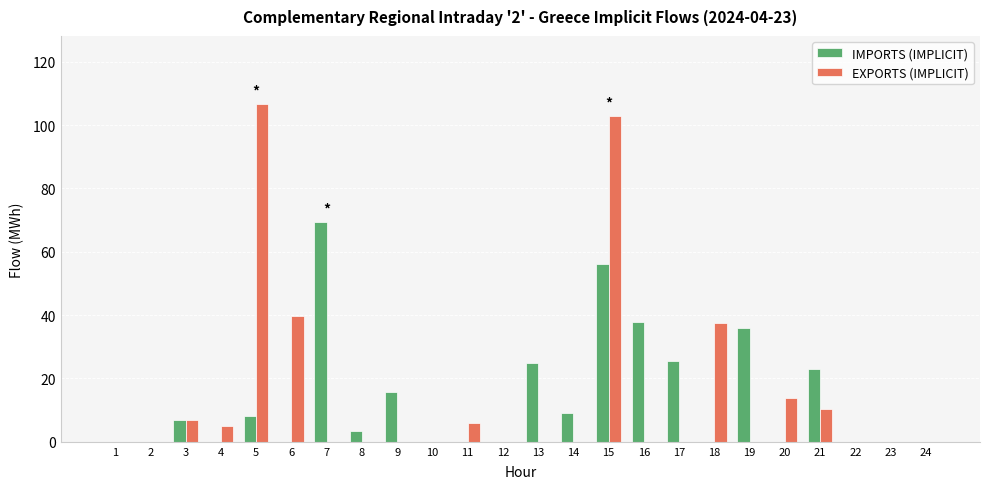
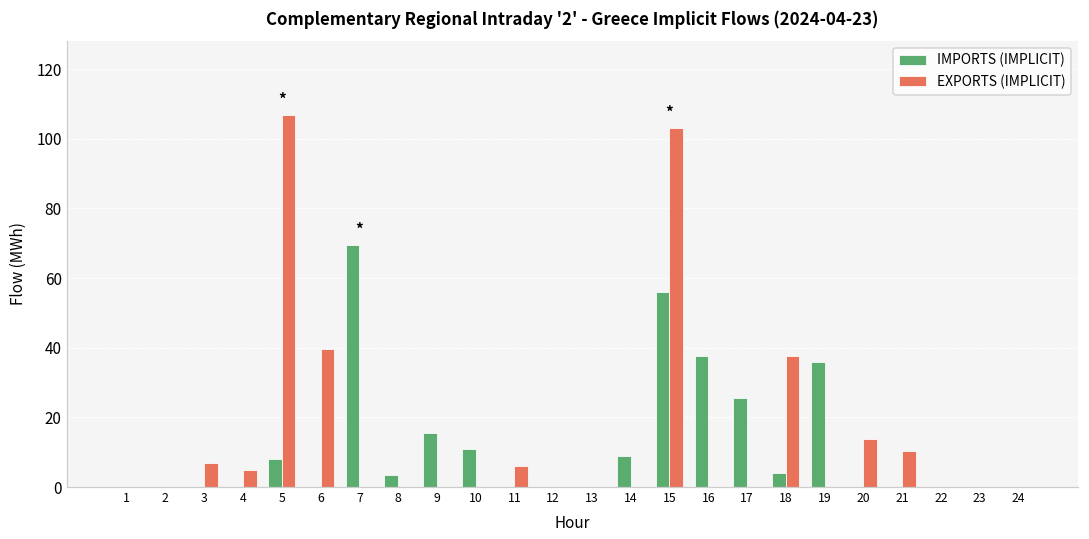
  {
    "IMPORTS (IMPLICIT)": {
      "1": 0,
      "2": 0,
-     "3": 7,
+     "3": 0,
      "4": 0,
      "5": 8,
      "6": 0,
      "7": 70,
      "8": 3,
      "9": 16,
-     "10": 0,
+     "10": 11,
      "11": 0,
      "12": 0,
-     "13": 25,
+     "13": 0,
      "14": 9,
      "15": 56,
      "16": 38,
      "17": 26,
-     "18": 0,
+     "18": 4,
      "19": 36,
      "20": 0,
-     "21": 23,
+     "21": 0,
      "22": 0,
      "23": 0,
      "24": 0
    },
    "EXPORTS (IMPLICIT)": {
      "1": 0,
      "2": 0,
      "3": 7,
      "4": 5,
      "5": 107,
      "6": 40,
      "7": 0,
      "8": 0,
      "9": 0,
      "10": 0,
      "11": 6,
      "12": 0,
      "13": 0,
      "14": 0,
      "15": 103,
      "16": 0,
      "17": 0,
      "18": 38,
      "19": 0,
      "20": 14,
      "21": 10,
      "22": 0,
      "23": 0,
      "24": 0
    }
  }
